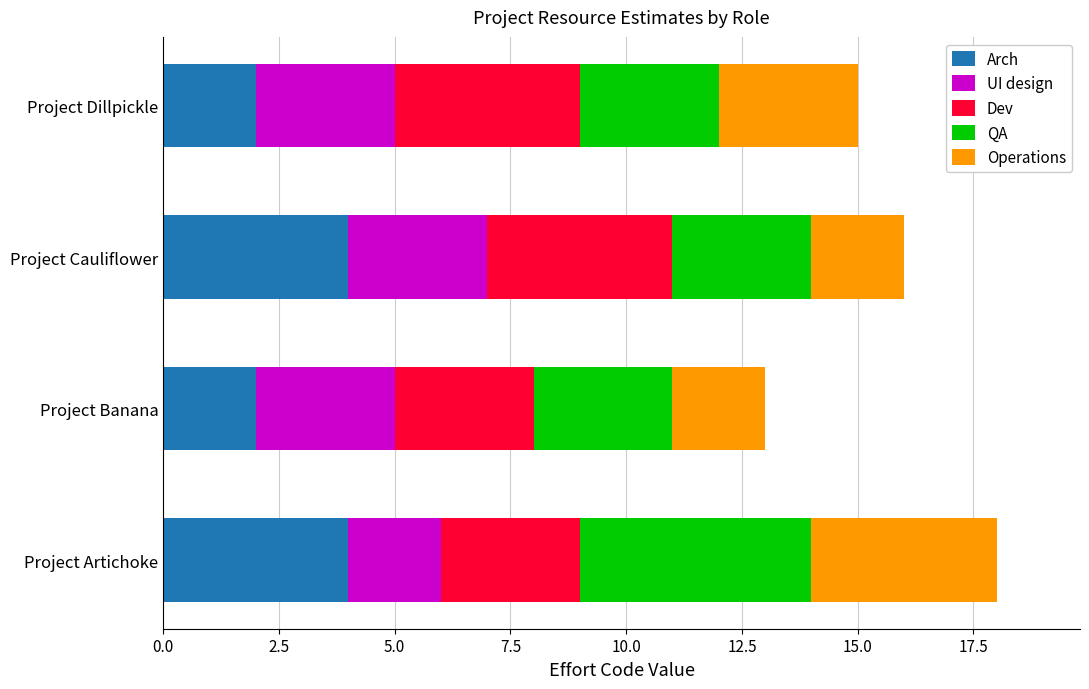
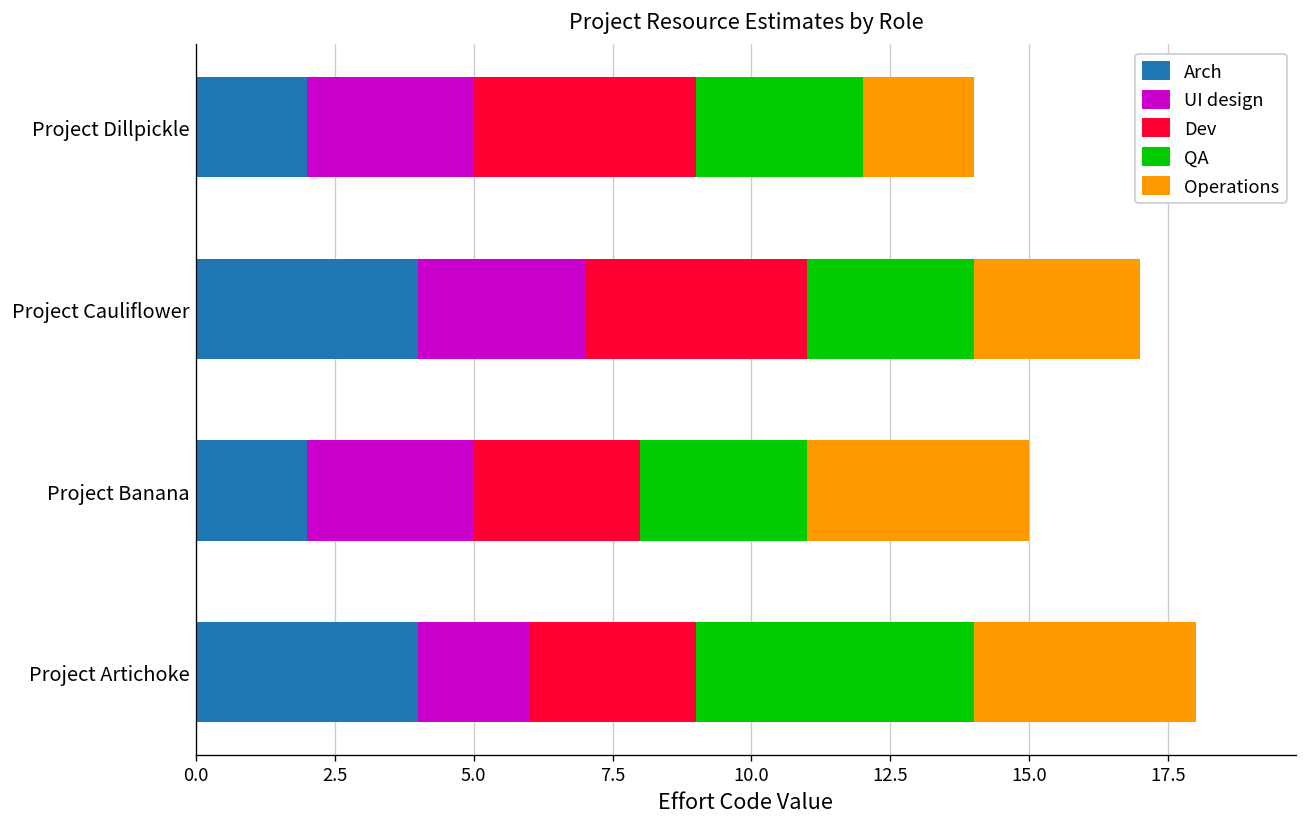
  {
    "Arch": {
      "Project Dillpickle": 2,
      "Project Cauliflower": 4,
      "Project Banana": 2,
      "Project Artichoke": 4
    },
    "UI design": {
      "Project Dillpickle": 3,
      "Project Cauliflower": 3,
      "Project Banana": 3,
      "Project Artichoke": 2
    },
    "Dev": {
      "Project Dillpickle": 4,
      "Project Cauliflower": 4,
      "Project Banana": 3,
      "Project Artichoke": 3
    },
    "QA": {
      "Project Dillpickle": 3,
      "Project Cauliflower": 3,
      "Project Banana": 3,
      "Project Artichoke": 5
    },
    "Operations": {
-     "Project Dillpickle": 3,
-     "Project Cauliflower": 2,
-     "Project Banana": 2,
+     "Project Dillpickle": 2,
+     "Project Cauliflower": 3,
+     "Project Banana": 4,
      "Project Artichoke": 4
    }
  }
